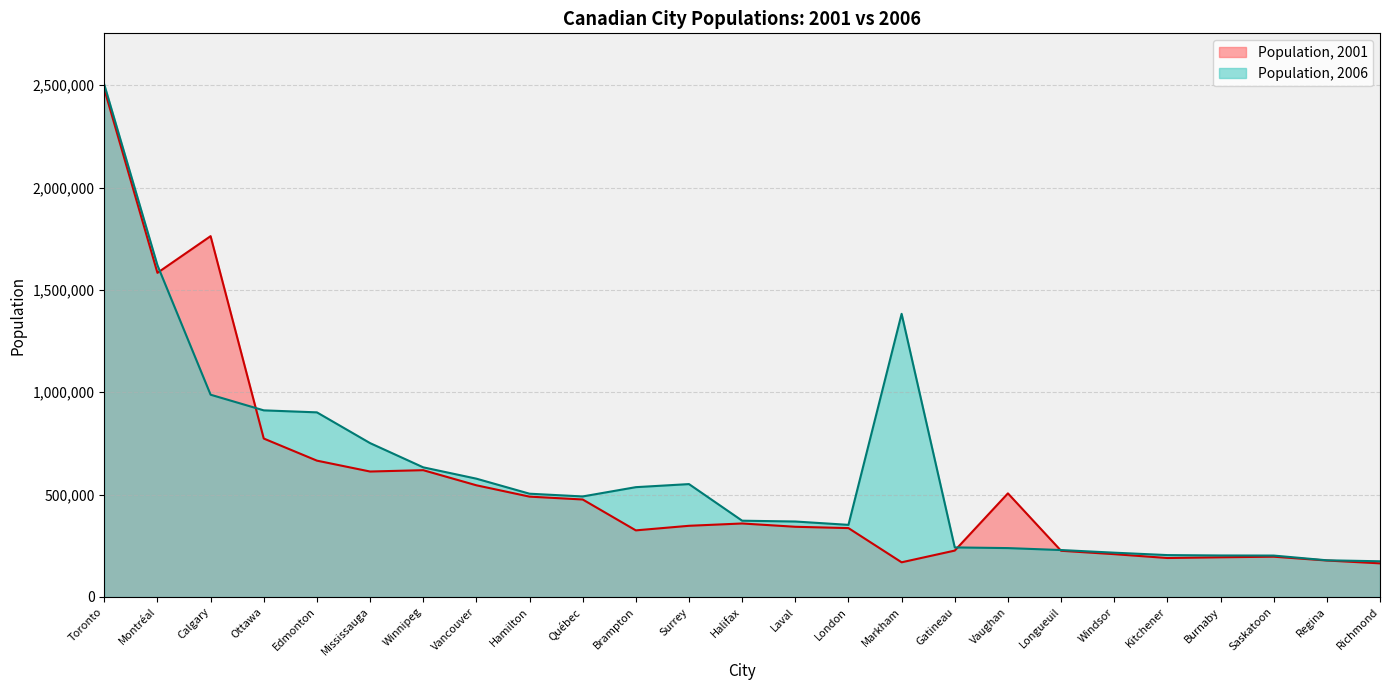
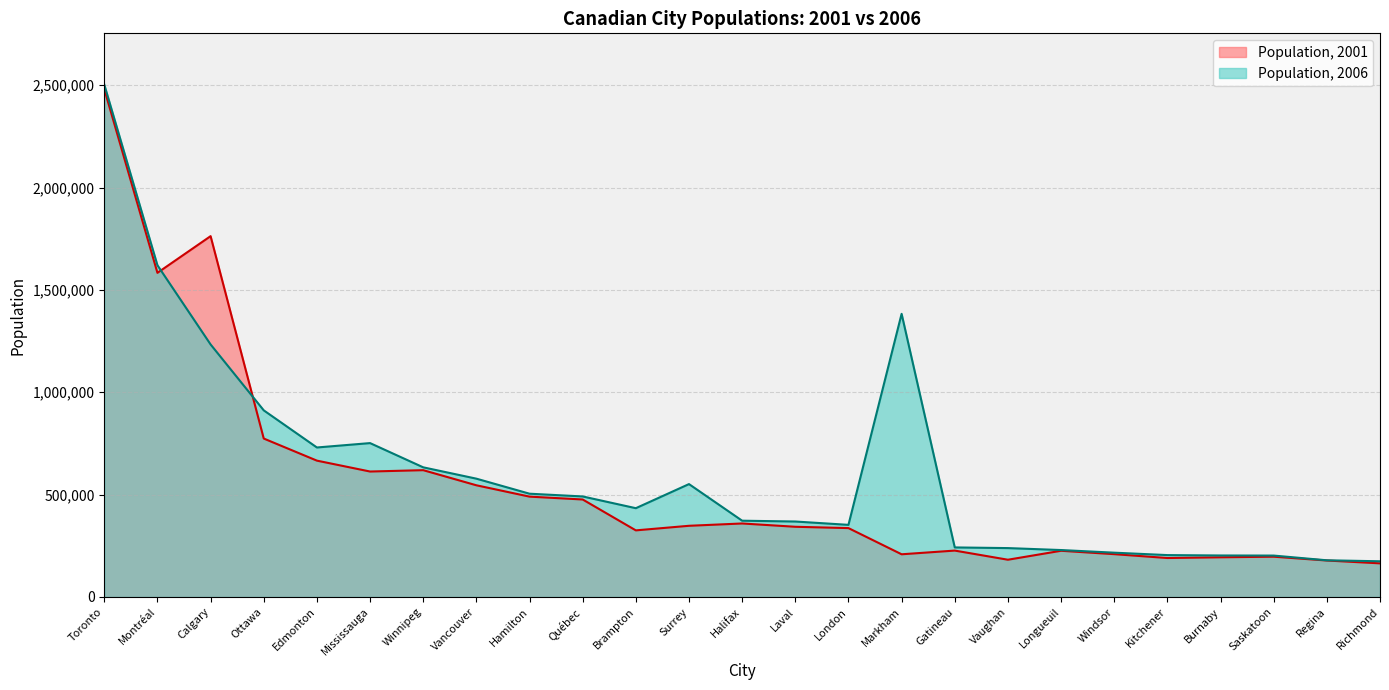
  {
    "Population, 2001": {
      "Toronto": "2,480,000",
      "Montréal": "1,580,000",
      "Calgary": "1,760,000",
      "Ottawa": "770,000",
      "Edmonton": "670,000",
      "Mississauga": "610,000",
      "Winnipeg": "620,000",
      "Vancouver": "550,000",
      "Hamilton": "490,000",
      "Québec": "480,000",
      "Brampton": "330,000",
      "Surrey": "350,000",
      "Halifax": "360,000",
      "Laval": "340,000",
      "London": "340,000",
-     "Markham": "170,000",
+     "Markham": "210,000",
      "Gatineau": "230,000",
-     "Vaughan": "510,000",
+     "Vaughan": "180,000",
      "Kitchener": "190,000"
    },
    "Population, 2006": {
      "Toronto": "2,500,000",
      "Montréal": "1,620,000",
-     "Calgary": "990,000",
+     "Calgary": "1,230,000",
      "Ottawa": "910,000",
-     "Edmonton": "900,000",
+     "Edmonton": "730,000",
      "Mississauga": "750,000",
      "Winnipeg": "630,000",
      "Vancouver": "580,000",
      "Hamilton": "500,000",
      "Québec": "490,000",
-     "Brampton": "540,000",
+     "Brampton": "430,000",
      "Surrey": "550,000",
      "Halifax": "370,000",
      "Laval": "370,000",
      "London": "350,000",
      "Markham": "1,380,000",
      "Gatineau": "240,000",
      "Vaughan": "240,000",
      "Kitchener": "200,000"
    }
  }
